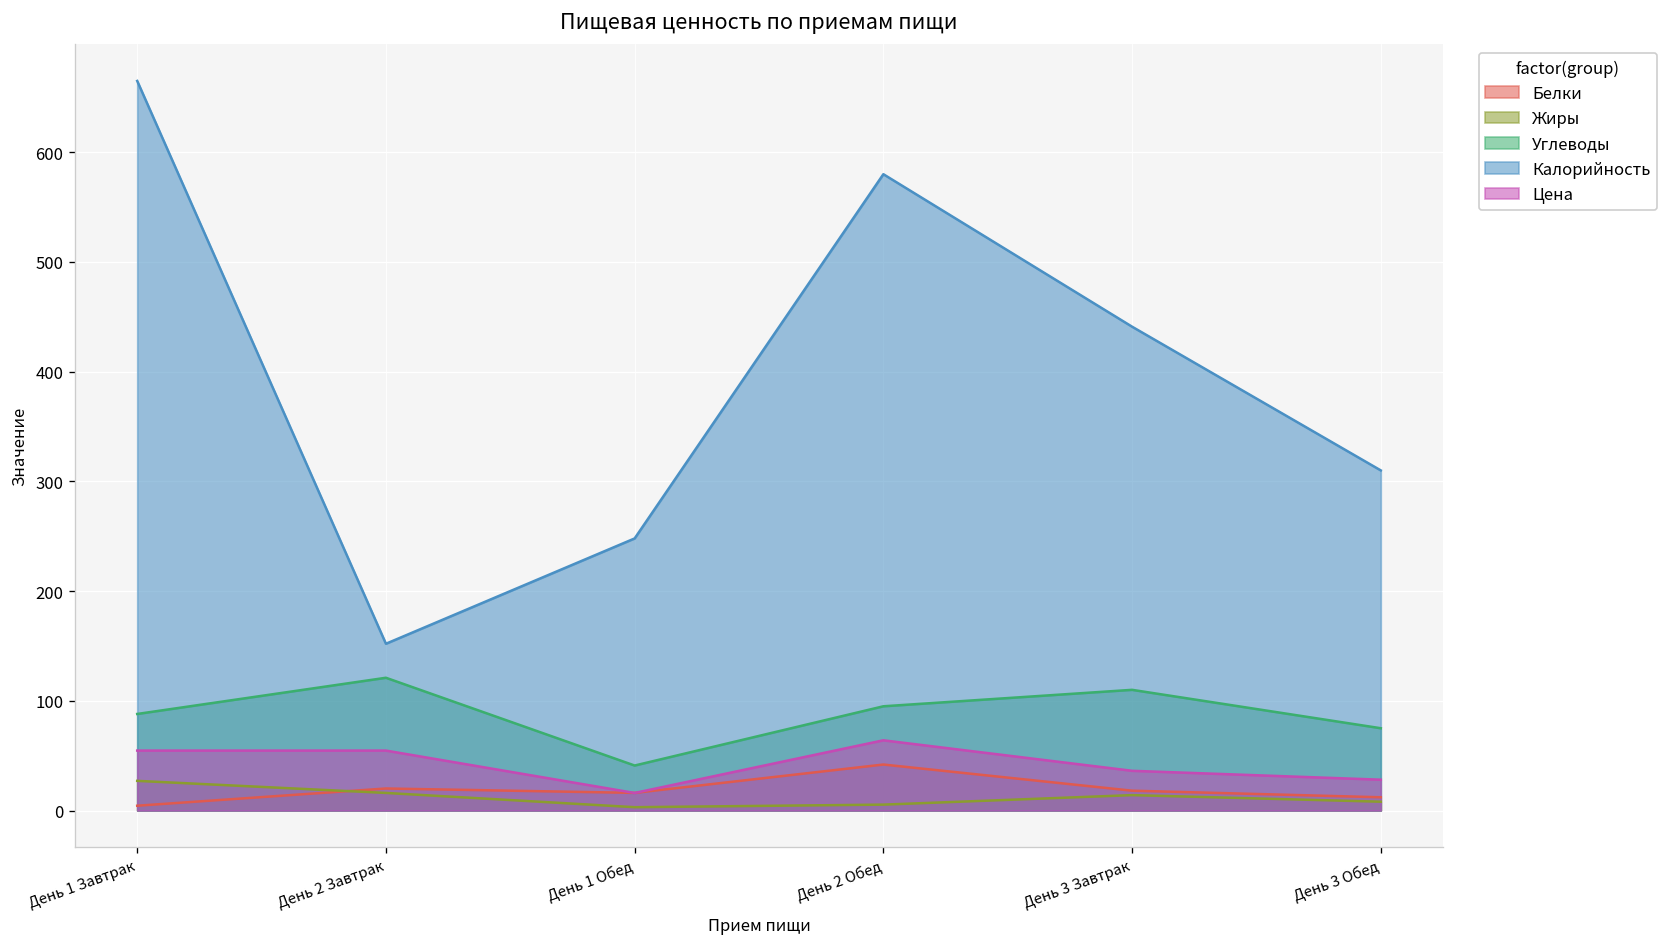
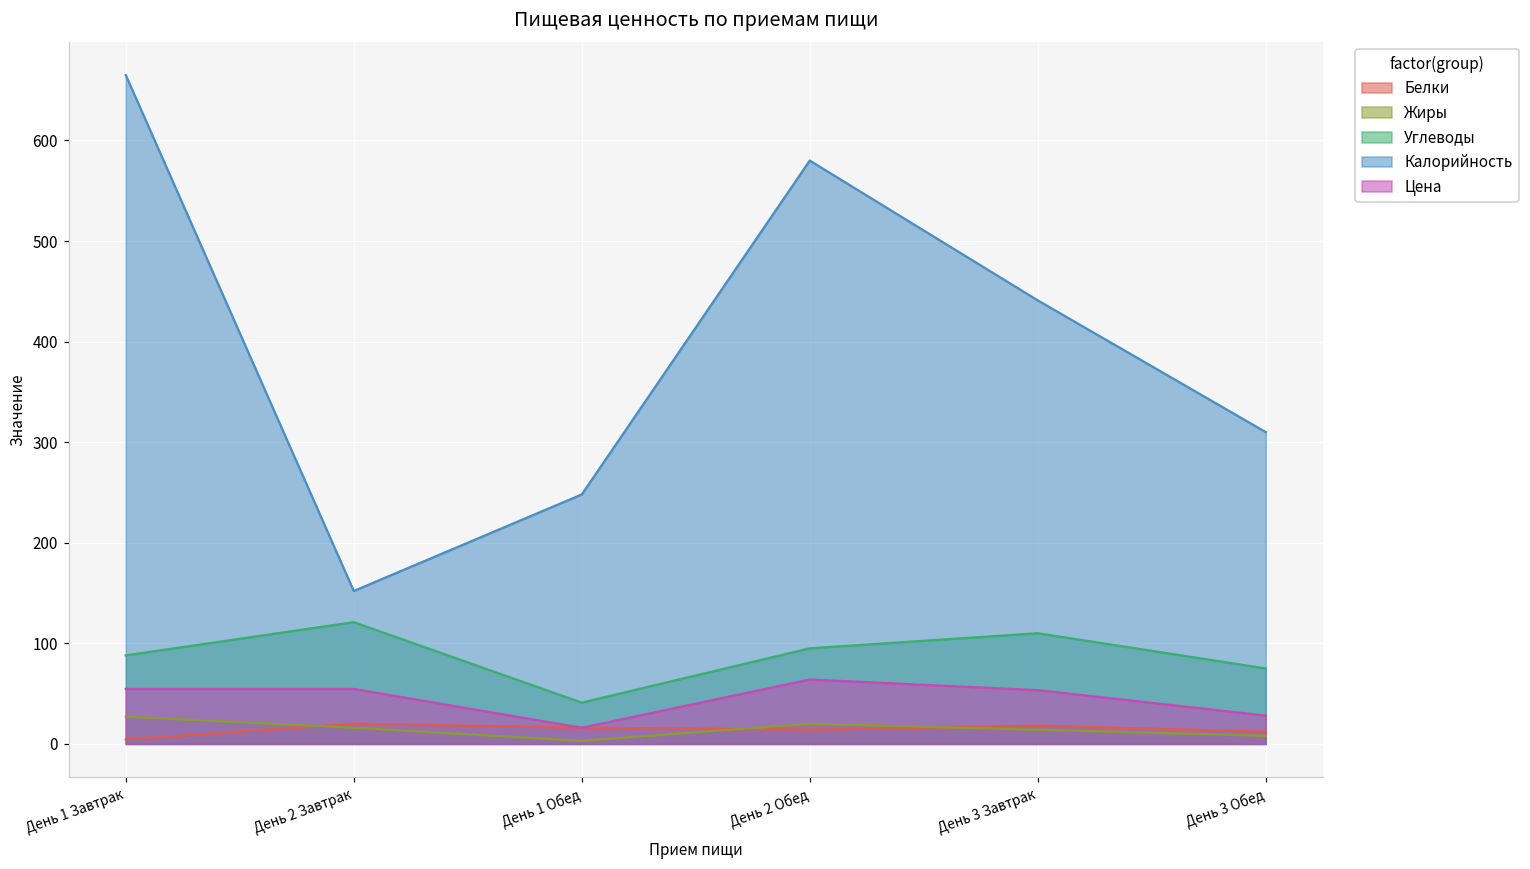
  {
    "Белки": {
      "День 1 Завтрак": 0,
      "День 2 Завтрак": 20,
-     "День 2 Обед": 40,
+     "День 2 Обед": 10,
      "День 3 Завтрак": 20,
      "День 3 Обед": 10
    },
    "Жиры": {
      "День 1 Завтрак": 30,
      "День 2 Завтрак": 20,
      "День 1 Обед": 0,
-     "День 2 Обед": 10,
+     "День 2 Обед": 20,
      "День 3 Завтрак": 10,
      "День 3 Обед": 10
    },
    "Углеводы": {
      "День 1 Завтрак": 90,
      "День 2 Завтрак": 120,
      "День 1 Обед": 40,
      "День 2 Обед": 100,
      "День 3 Завтрак": 110,
      "День 3 Обед": 80
    },
    "Калорийность": {
      "День 1 Завтрак": 670,
      "День 2 Завтрак": 150,
      "День 1 Обед": 250,
      "День 2 Обед": 580,
      "День 3 Завтрак": 440,
      "День 3 Обед": 310
    },
    "Цена": {
      "День 1 Завтрак": 50,
      "День 2 Завтрак": 50,
      "День 2 Обед": 60,
-     "День 3 Завтрак": 40,
+     "День 3 Завтрак": 50,
      "День 3 Обед": 30
    }
  }
